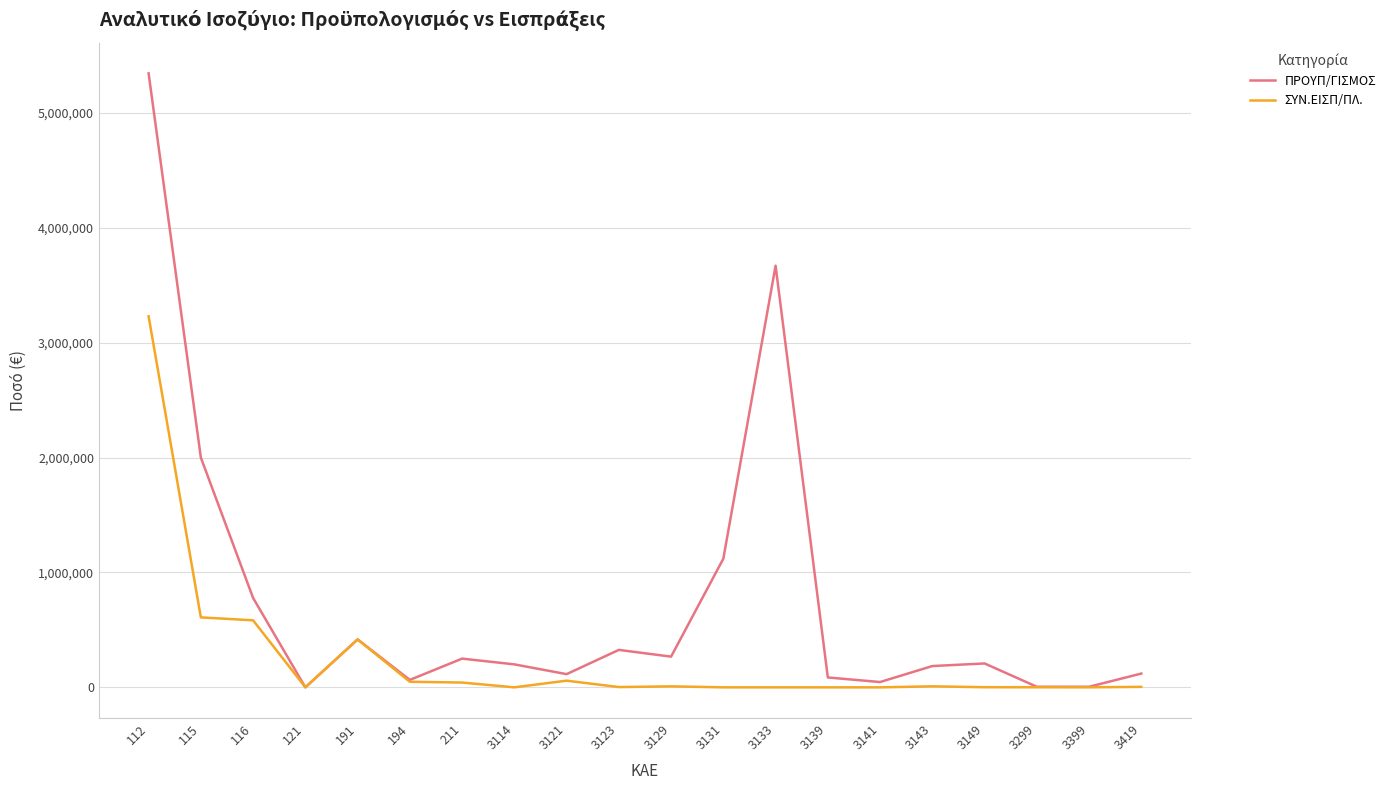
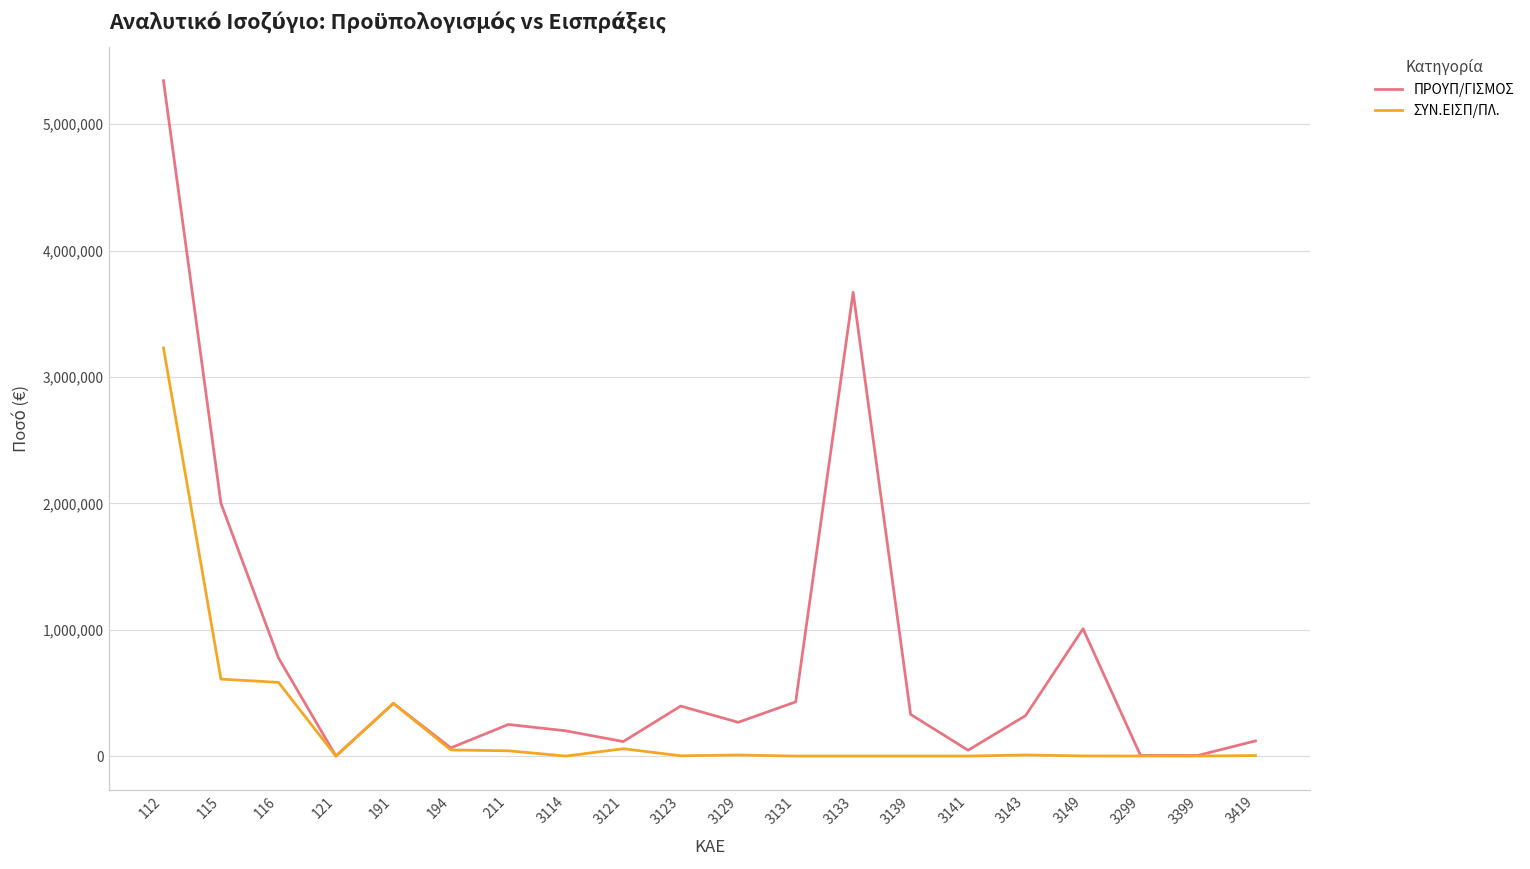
  {
    "ΠΡΟΥΠ/ΓΙΣΜΟΣ": {
      "112": "5,350,000",
      "115": "2,000,000",
      "116": "780,000",
      "211": "250,000",
      "3114": "200,000",
      "3121": "110,000",
-     "3123": "330,000",
+     "3123": "400,000",
      "3129": "270,000",
-     "3131": "1,120,000",
+     "3131": "430,000",
      "3133": "3,670,000",
-     "3139": "90,000",
+     "3139": "330,000",
      "3141": "50,000",
-     "3143": "190,000",
-     "3149": "210,000",
+     "3143": "320,000",
+     "3149": "1,010,000",
      "3419": "120,000"
    },
    "ΣΥΝ.ΕΙΣΠ/ΠΛ.": {
      "112": "3,230,000",
      "115": "610,000",
      "116": "580,000",
      "211": "40,000",
      "3114": "0",
      "3121": "60,000",
      "3123": "0",
      "3129": "10,000",
      "3131": "0",
      "3133": "0",
      "3139": "0",
      "3141": "0",
      "3143": "10,000",
      "3149": "0",
      "3419": "0"
    }
  }
